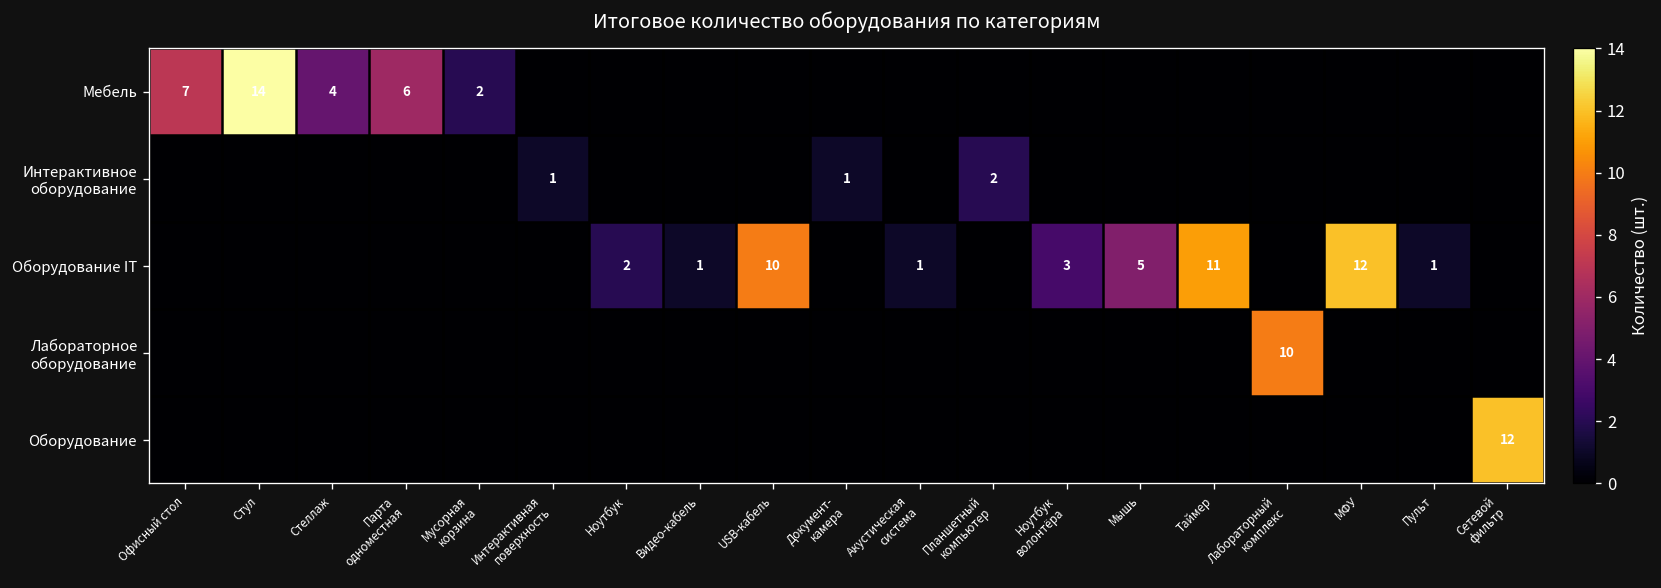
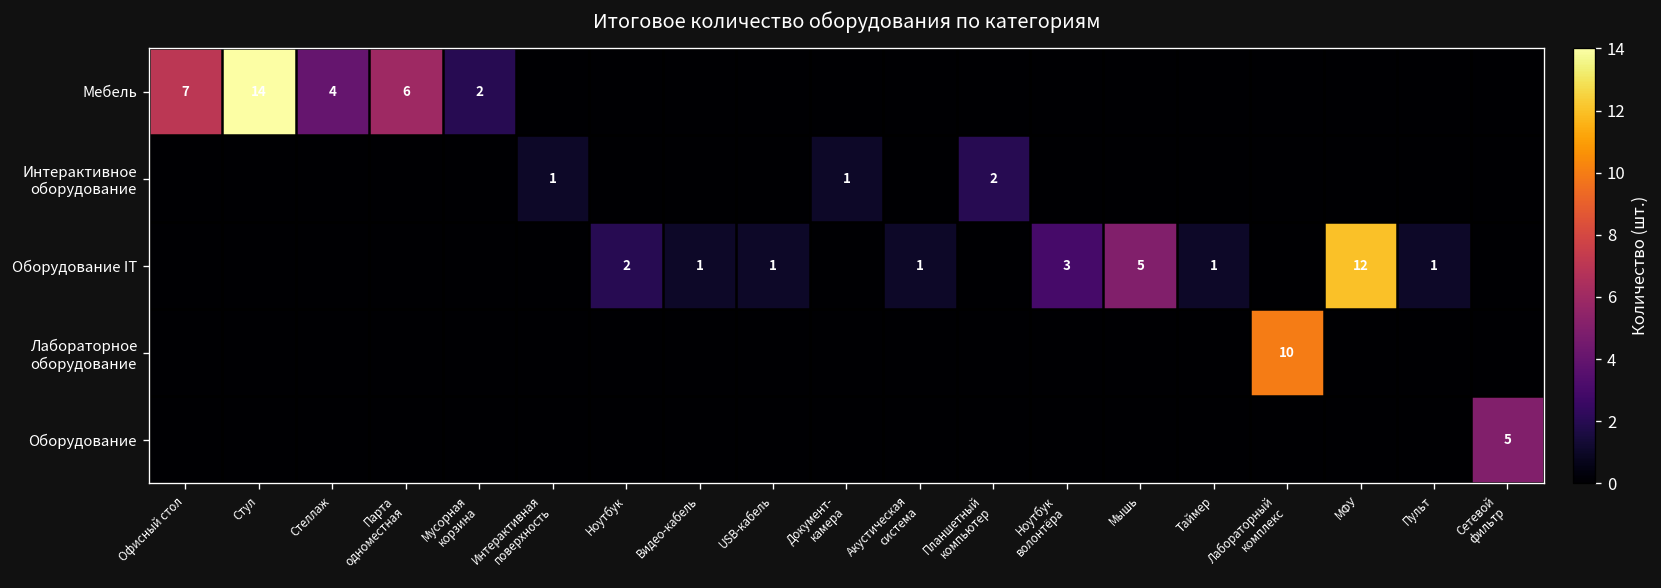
  {
    "Мебель": {
      "Офисный стол": 7,
      "Стул": 14,
      "Стеллаж": 4,
      "Парта одноместная": 6,
      "Мусорная корзина": 2
    },
    "Интерактивное оборудование": {
      "Интерактивная поверхность": 1,
      "Документ- камера": 1,
      "Планшетный компьютер": 2
    },
    "Оборудование IT": {
      "Ноутбук": 2,
      "Видео-кабель": 1,
-     "USB-кабель": 10,
+     "USB-кабель": 1,
      "Акустическая система": 1,
      "Ноутбук волонтёра": 3,
      "Мышь": 5,
-     "Таймер": 11,
+     "Таймер": 1,
      "МФУ": 12,
      "Пульт": 1
    },
    "Лабораторное оборудование": {
      "Лабораторный комплекс": 10
    },
    "Оборудование": {
-     "Сетевой фильтр": 12
+     "Сетевой фильтр": 5
    }
  }
